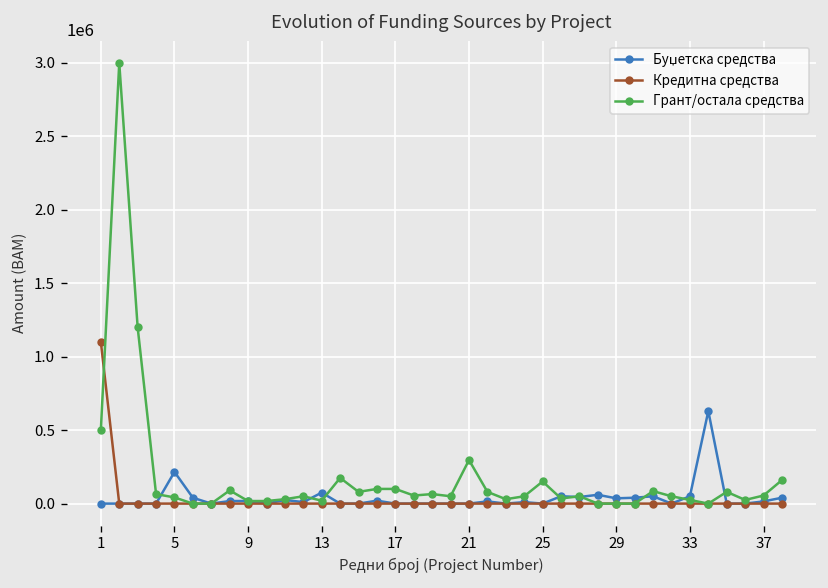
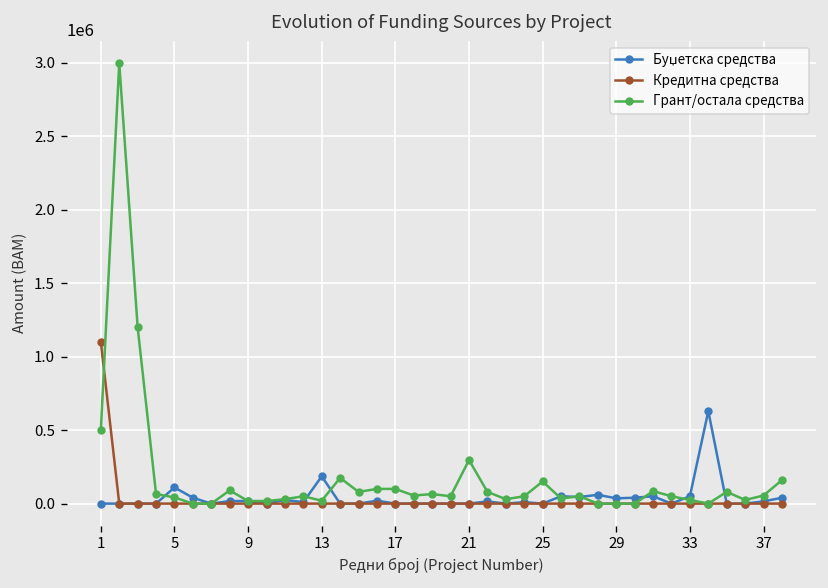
  {
    "Буџетска средства": {
      "1": 0,
-     "5": 220000,
-     "13": 80000,
+     "5": 110000,
+     "13": 190000,
      "29": 40000,
      "33": 50000
    },
    "Кредитна средства": {
      "1": 1100000,
      "5": 0,
      "33": 0
    },
    "Грант/остала средства": {
      "1": 500000,
      "5": 40000,
      "17": 100000,
      "21": 300000,
      "25": 150000,
      "33": 30000,
      "37": 60000
    }
  }
